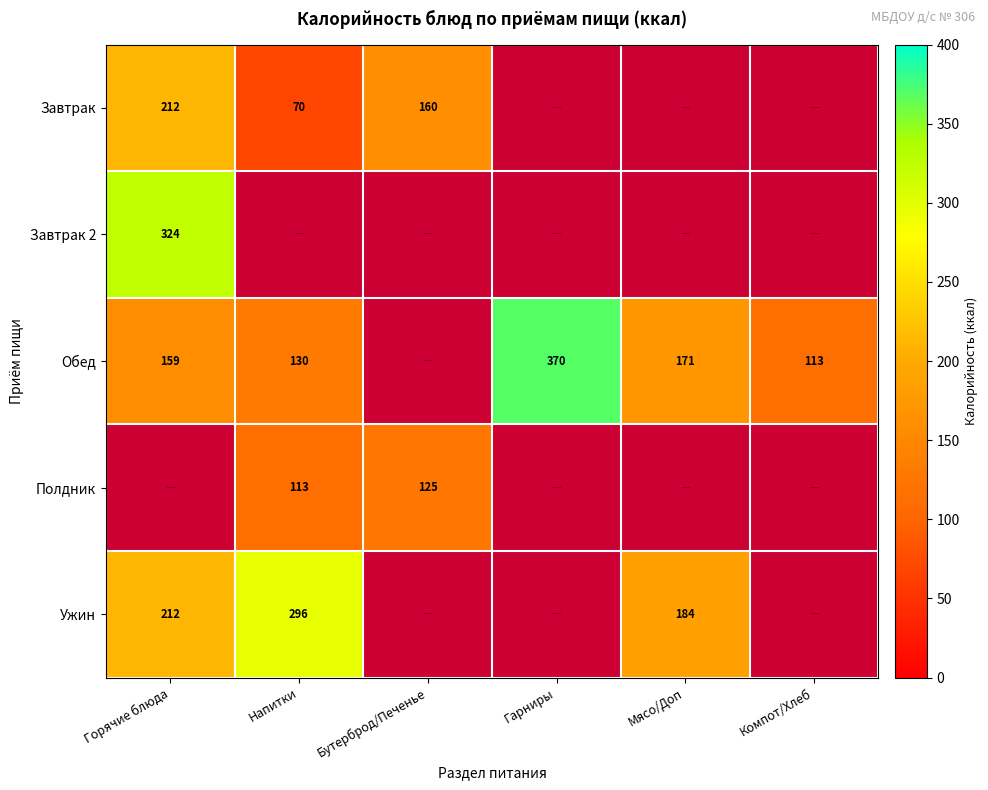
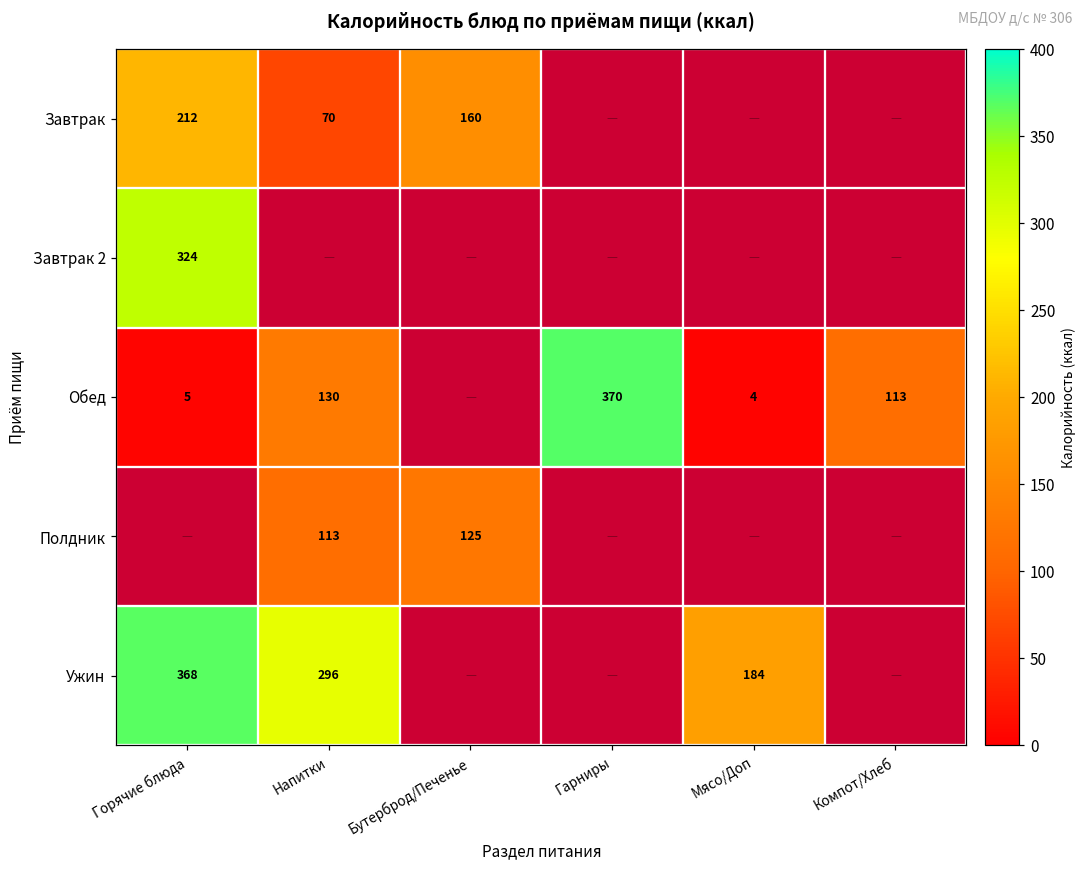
  {
    "Завтрак": {
      "Горячие блюда": 212,
      "Напитки": 70,
      "Бутерброд/Печенье": 160
    },
    "Завтрак 2": {
      "Горячие блюда": 324
    },
    "Обед": {
-     "Горячие блюда": 159,
+     "Горячие блюда": 5,
      "Напитки": 130,
      "Гарниры": 370,
-     "Мясо/Доп": 171,
+     "Мясо/Доп": 4,
      "Компот/Хлеб": 113
    },
    "Полдник": {
      "Напитки": 113,
      "Бутерброд/Печенье": 125
    },
    "Ужин": {
-     "Горячие блюда": 212,
+     "Горячие блюда": 368,
      "Напитки": 296,
      "Мясо/Доп": 184
    }
  }
